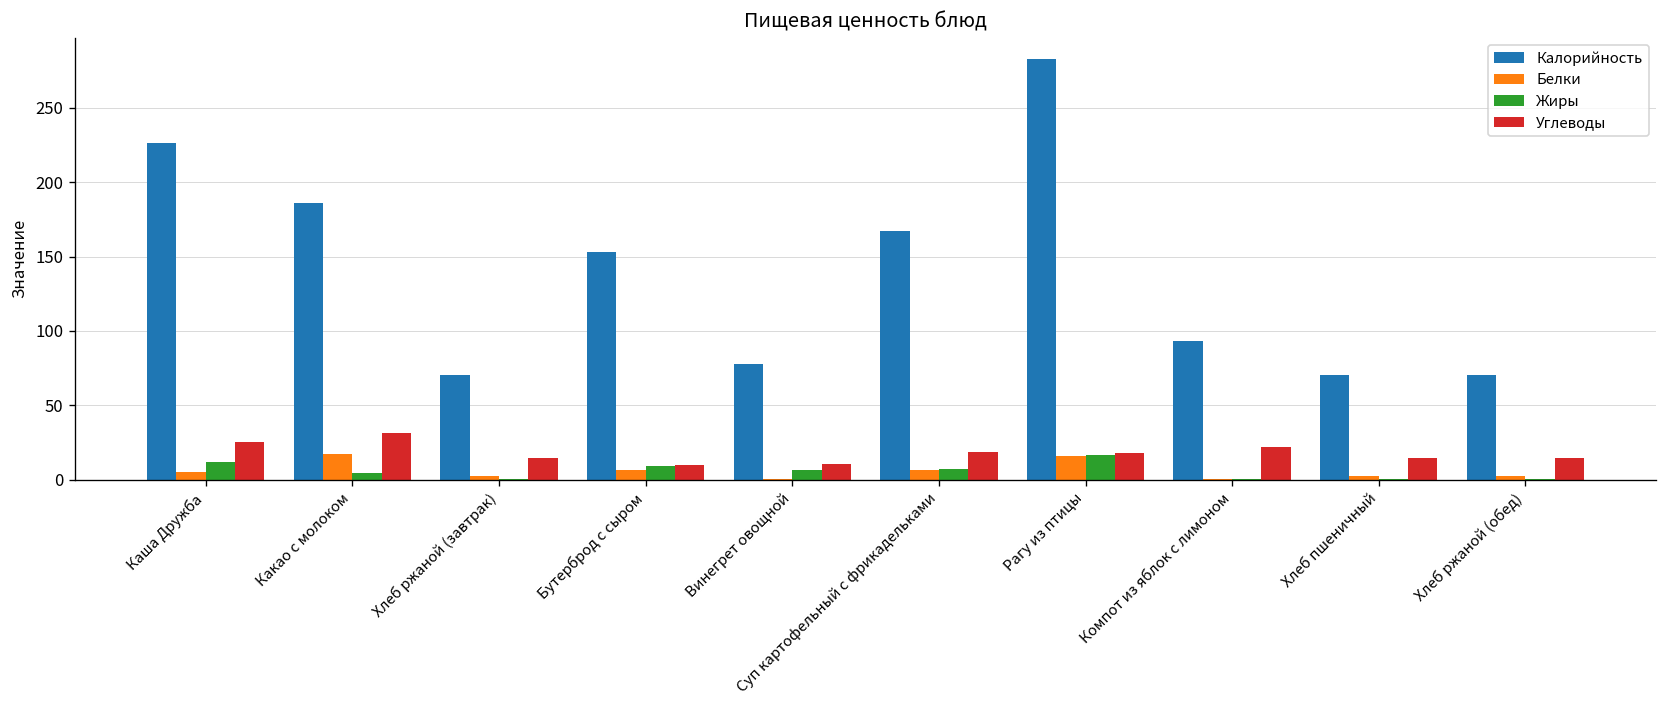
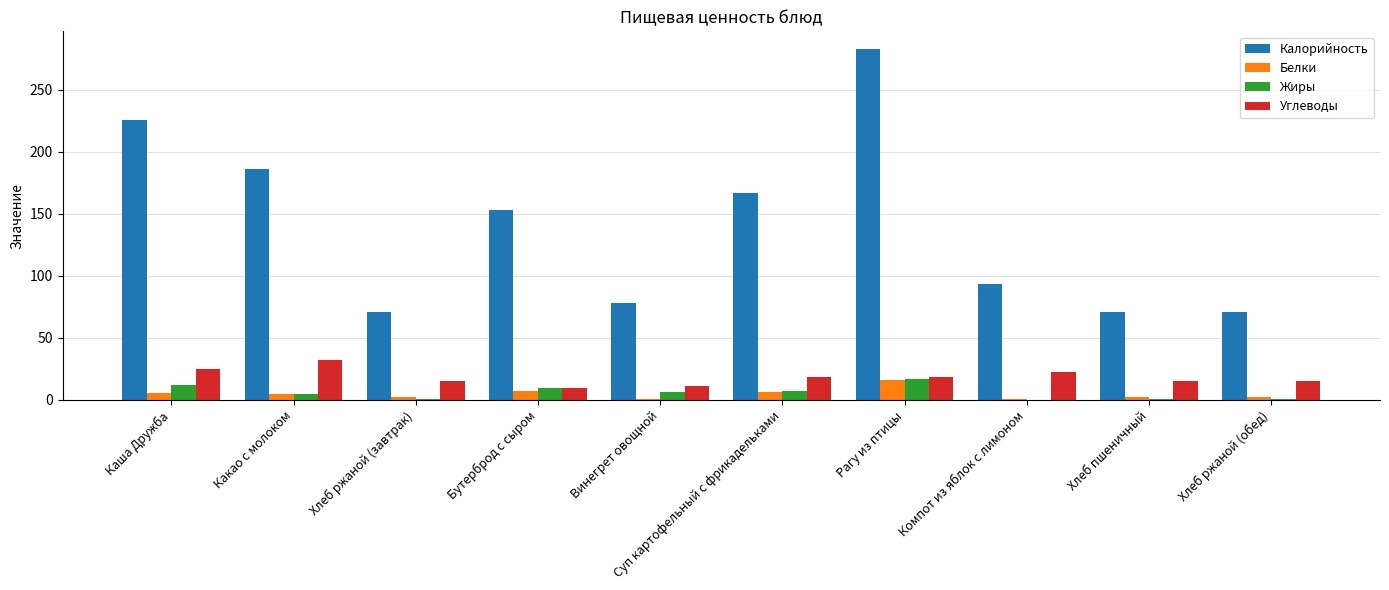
  {
    "Калорийность": {
      "Каша Дружба": 226,
      "Какао с молоком": 186,
      "Хлеб ржаной (завтрак)": 71,
      "Бутерброд с сыром": 153,
      "Винегрет овощной": 78,
      "Суп картофельный с фрикадельками": 167,
      "Рагу из птицы": 283,
      "Компот из яблок с лимоном": 93,
      "Хлеб пшеничный": 71,
      "Хлеб ржаной (обед)": 71
    },
    "Белки": {
      "Каша Дружба": 5,
-     "Какао с молоком": 18,
+     "Какао с молоком": 5,
      "Хлеб ржаной (завтрак)": 2,
      "Бутерброд с сыром": 7,
      "Суп картофельный с фрикадельками": 7,
      "Рагу из птицы": 16,
      "Хлеб пшеничный": 2,
      "Хлеб ржаной (обед)": 2
    },
    "Жиры": {
      "Каша Дружба": 12,
      "Какао с молоком": 4,
      "Бутерброд с сыром": 10,
      "Винегрет овощной": 6,
      "Суп картофельный с фрикадельками": 7,
      "Рагу из птицы": 16
    },
    "Углеводы": {
      "Каша Дружба": 25,
      "Какао с молоком": 32,
      "Хлеб ржаной (завтрак)": 15,
      "Бутерброд с сыром": 10,
      "Винегрет овощной": 11,
      "Суп картофельный с фрикадельками": 18,
      "Рагу из птицы": 18,
      "Компот из яблок с лимоном": 22,
      "Хлеб пшеничный": 15,
      "Хлеб ржаной (обед)": 15
    }
  }
